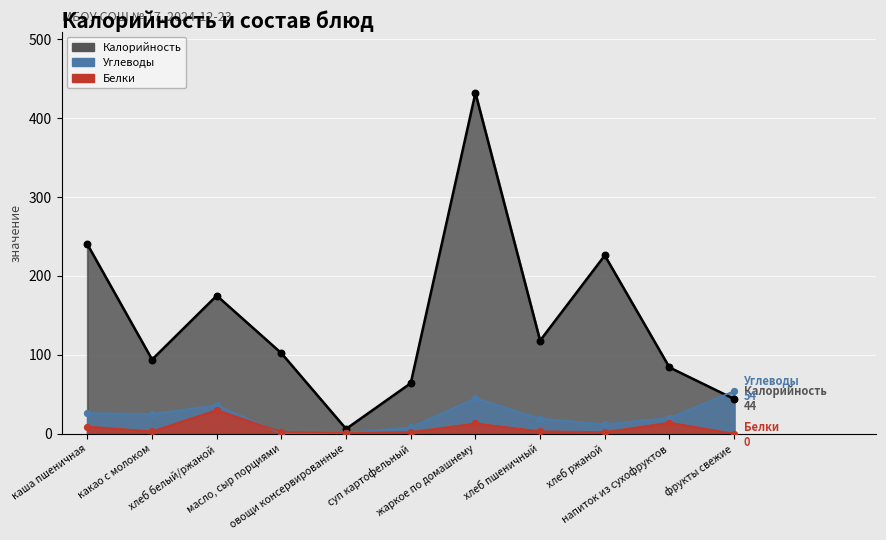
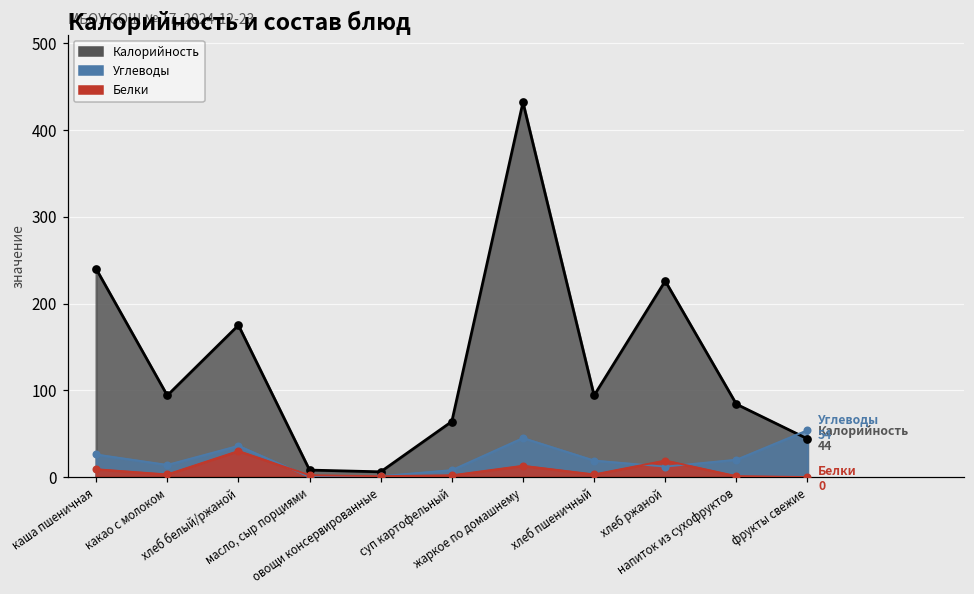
  {
    "Калорийность": {
      "каша пшеничная": 240,
      "какао с молоком": 90,
      "хлеб белый/ржаной": 180,
-     "масло, сыр порциями": 100,
+     "масло, сыр порциями": 10,
      "овощи консервированные": 10,
      "суп картофельный": 60,
      "жаркое по домашнему": 430,
-     "хлеб пшеничный": 120,
+     "хлеб пшеничный": 90,
      "хлеб ржаной": 230,
      "напиток из сухофруктов": 80
    },
    "Углеводы": {
      "каша пшеничная": 30,
-     "какао с молоком": 30,
+     "какао с молоком": 10,
      "хлеб белый/ржаной": 40,
      "суп картофельный": 10,
      "жаркое по домашнему": 50,
      "хлеб пшеничный": 20,
      "хлеб ржаной": 10,
      "напиток из сухофруктов": 20
    },
    "Белки": {
      "каша пшеничная": 10,
      "какао с молоком": 0,
      "хлеб белый/ржаной": 30,
      "суп картофельный": 0,
      "жаркое по домашнему": 10,
      "хлеб пшеничный": 0,
-     "хлеб ржаной": 0,
-     "напиток из сухофруктов": 10
+     "хлеб ржаной": 20,
+     "напиток из сухофруктов": 0
    }
  }
